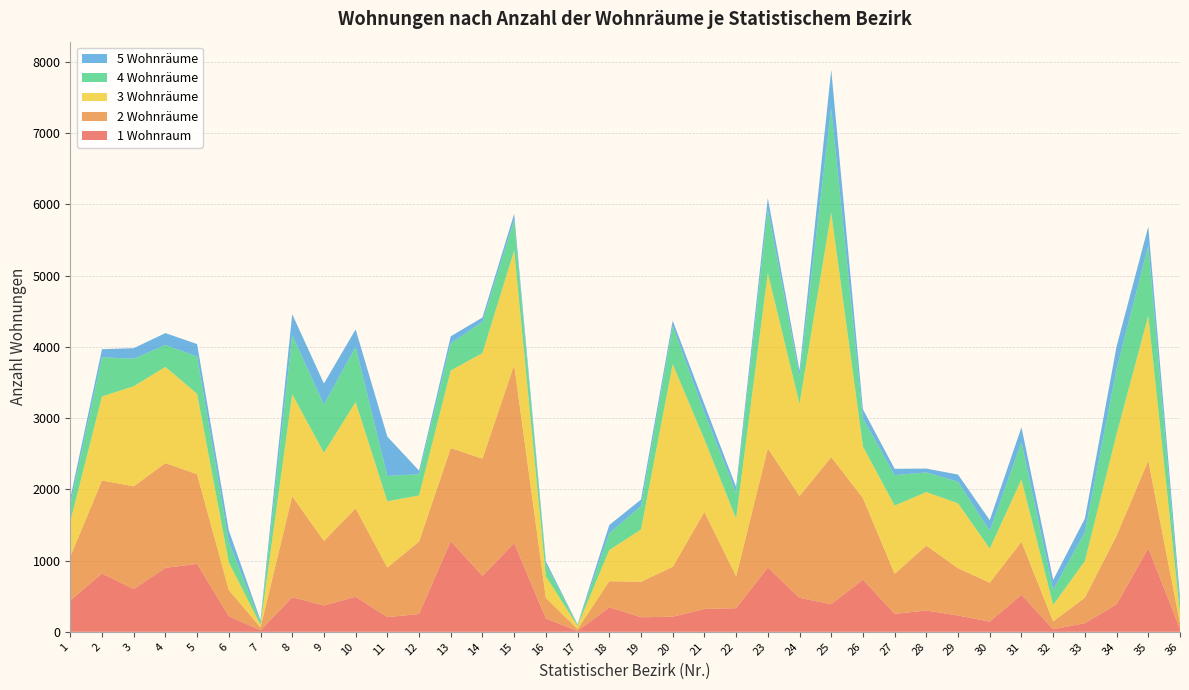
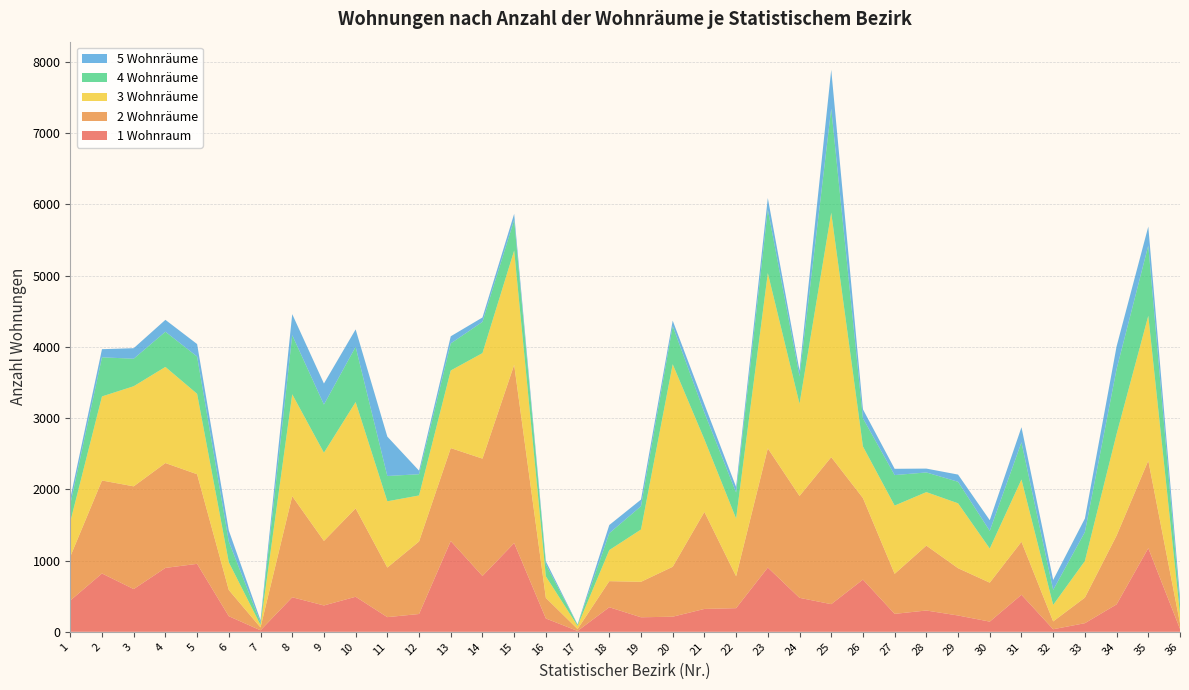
  {
    "3 Wohnräume": {
      "1": 500,
      "2": 1200,
      "3": 1400,
      "4": 1300,
      "5": 1100,
      "6": 400,
      "8": 1400,
      "9": 1200,
      "10": 1500,
      "11": 900,
      "12": 600,
      "13": 1100,
      "14": 1500,
      "15": 1600,
      "16": 300,
      "18": 400,
      "19": 700,
      "20": 2800,
      "21": 1000,
      "22": 800,
      "23": 2500,
      "24": 1300,
      "25": 3400,
      "26": 700,
      "27": 1000,
      "28": 800,
      "29": 900,
      "30": 500,
      "31": 900,
      "32": 200,
      "33": 500,
      "34": 1400,
      "35": 2000,
      "36": 100
    },
    "4 Wohnräume": {
      "1": 200,
      "2": 500,
      "3": 400,
-     "4": 300,
+     "4": 500,
      "5": 500,
      "6": 300,
      "8": 800,
      "9": 700,
      "10": 800,
      "11": 400,
      "12": 300,
      "13": 400,
      "14": 400,
      "15": 400,
      "16": 200,
      "18": 200,
      "19": 300,
      "20": 500,
      "21": 400,
      "22": 400,
      "23": 900,
      "24": 400,
      "25": 1500,
      "26": 400,
      "27": 400,
      "28": 300,
      "29": 300,
      "30": 200,
      "31": 500,
      "32": 200,
      "33": 400,
      "34": 900,
      "35": 1000,
      "36": 100
    },
    "5 Wohnräume": {
      "1": 100,
      "2": 100,
      "3": 100,
      "4": 200,
      "5": 200,
      "6": 200,
      "8": 300,
      "9": 300,
      "10": 200,
      "11": 600,
      "12": 100,
      "13": 100,
      "14": 100,
      "15": 100,
      "16": 0,
      "18": 100,
      "19": 100,
      "20": 100,
      "21": 100,
      "22": 100,
      "23": 200,
      "24": 100,
      "25": 500,
      "26": 100,
      "27": 100,
      "28": 100,
      "29": 100,
      "30": 200,
      "31": 200,
      "32": 100,
      "33": 200,
      "34": 300,
      "35": 300,
      "36": 100
    }
  }
